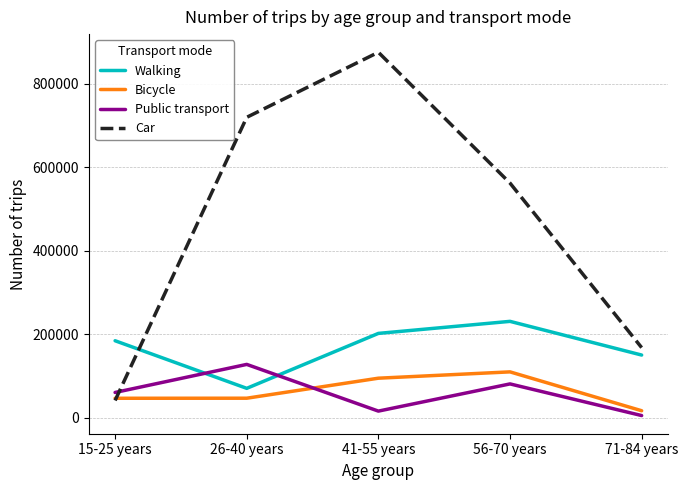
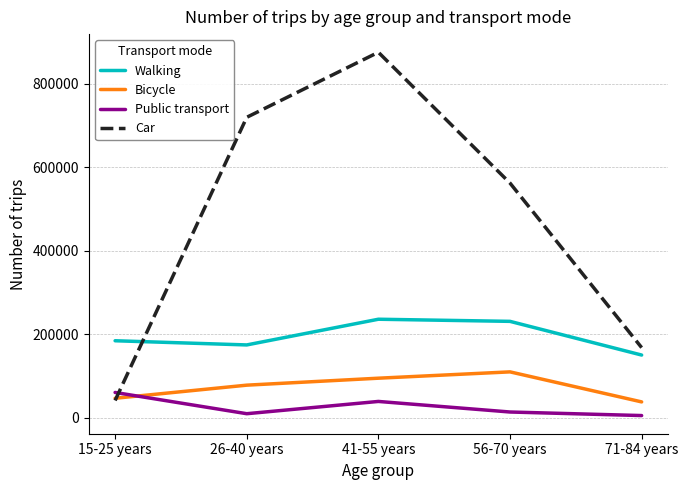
  {
    "Walking": {
      "15-25 years": 180000,
-     "26-40 years": 70000,
-     "41-55 years": 200000,
+     "26-40 years": 170000,
+     "41-55 years": 240000,
      "56-70 years": 230000,
      "71-84 years": 150000
    },
    "Bicycle": {
-     "26-40 years": 50000,
+     "26-40 years": 80000,
      "41-55 years": 90000,
      "56-70 years": 110000,
-     "71-84 years": 20000
+     "71-84 years": 40000
    },
    "Public transport": {
      "15-25 years": 60000,
-     "26-40 years": 130000,
-     "41-55 years": 20000,
-     "56-70 years": 80000,
+     "26-40 years": 10000,
+     "41-55 years": 40000,
+     "56-70 years": 10000,
      "71-84 years": 10000
    },
    "Car": {
      "26-40 years": 720000,
      "41-55 years": 880000,
      "56-70 years": 560000,
      "71-84 years": 170000
    }
  }
